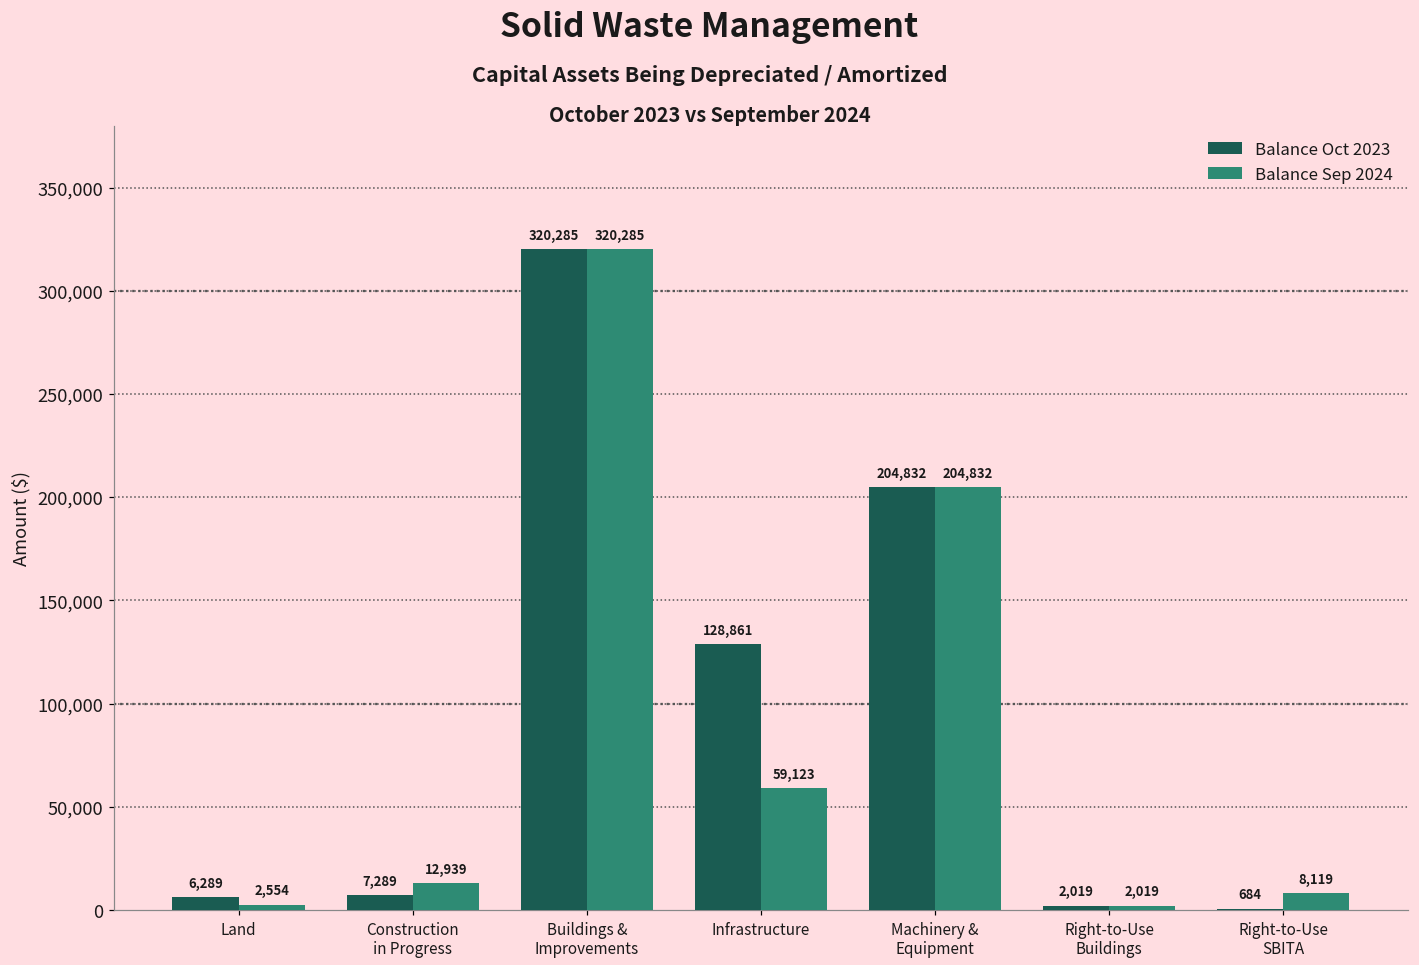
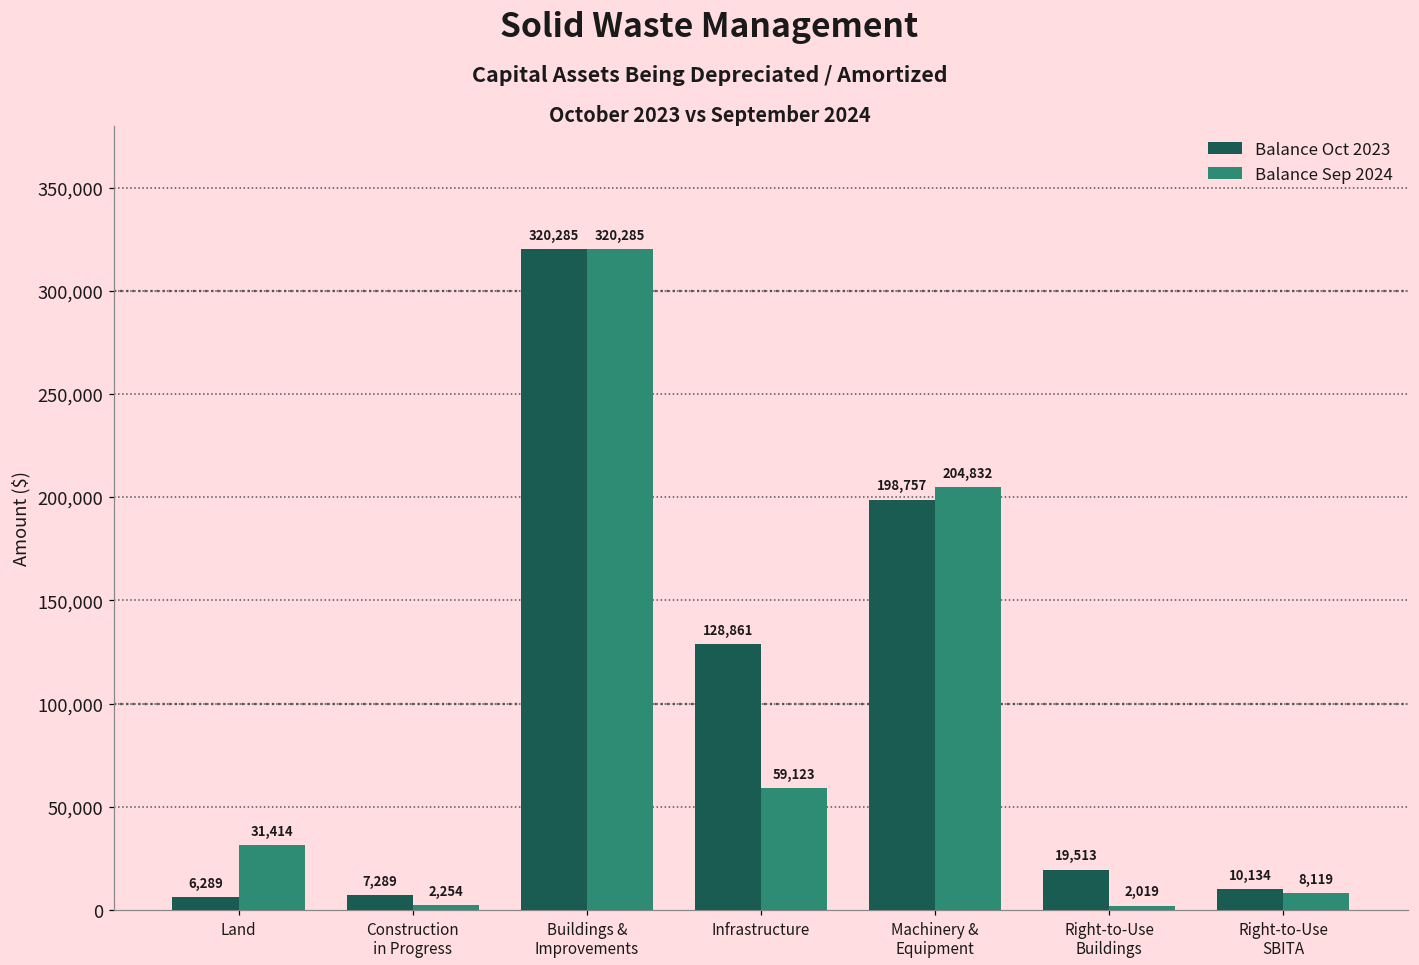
  {
    "Balance Oct 2023": {
      "Land": "6,289",
      "Construction in Progress": "7,289",
      "Buildings & Improvements": "320,285",
      "Infrastructure": "128,861",
-     "Machinery & Equipment": "204,832",
-     "Right-to-Use Buildings": "2,019",
-     "Right-to-Use SBITA": "684"
+     "Machinery & Equipment": "198,757",
+     "Right-to-Use Buildings": "19,513",
+     "Right-to-Use SBITA": "10,134"
    },
    "Balance Sep 2024": {
-     "Land": "2,554",
-     "Construction in Progress": "12,939",
+     "Land": "31,414",
+     "Construction in Progress": "2,254",
      "Buildings & Improvements": "320,285",
      "Infrastructure": "59,123",
      "Machinery & Equipment": "204,832",
      "Right-to-Use Buildings": "2,019",
      "Right-to-Use SBITA": "8,119"
    }
  }
